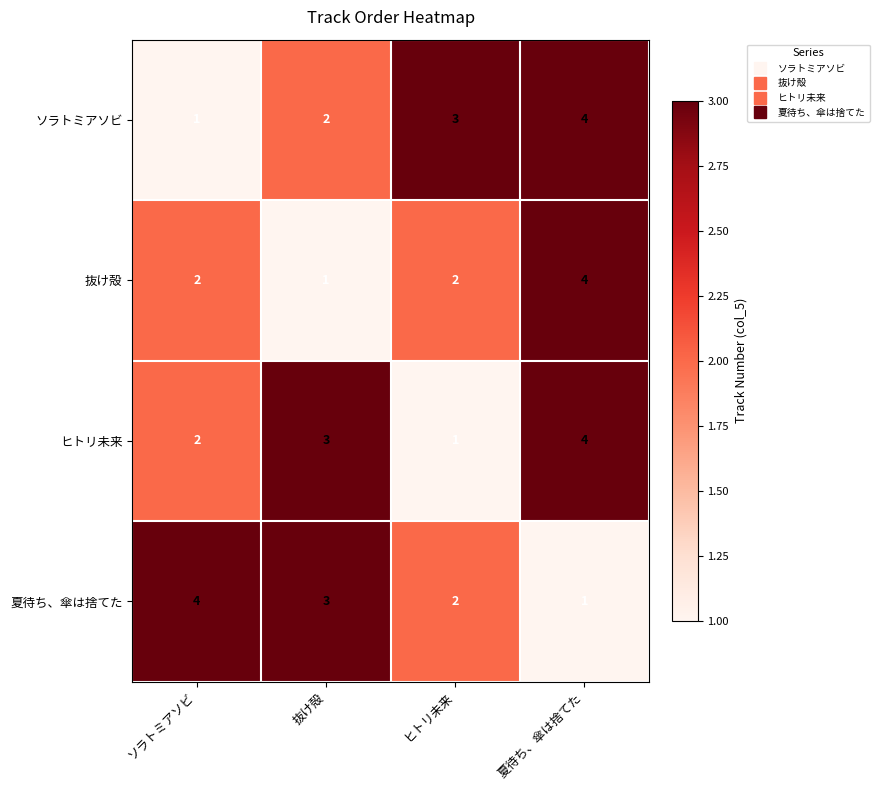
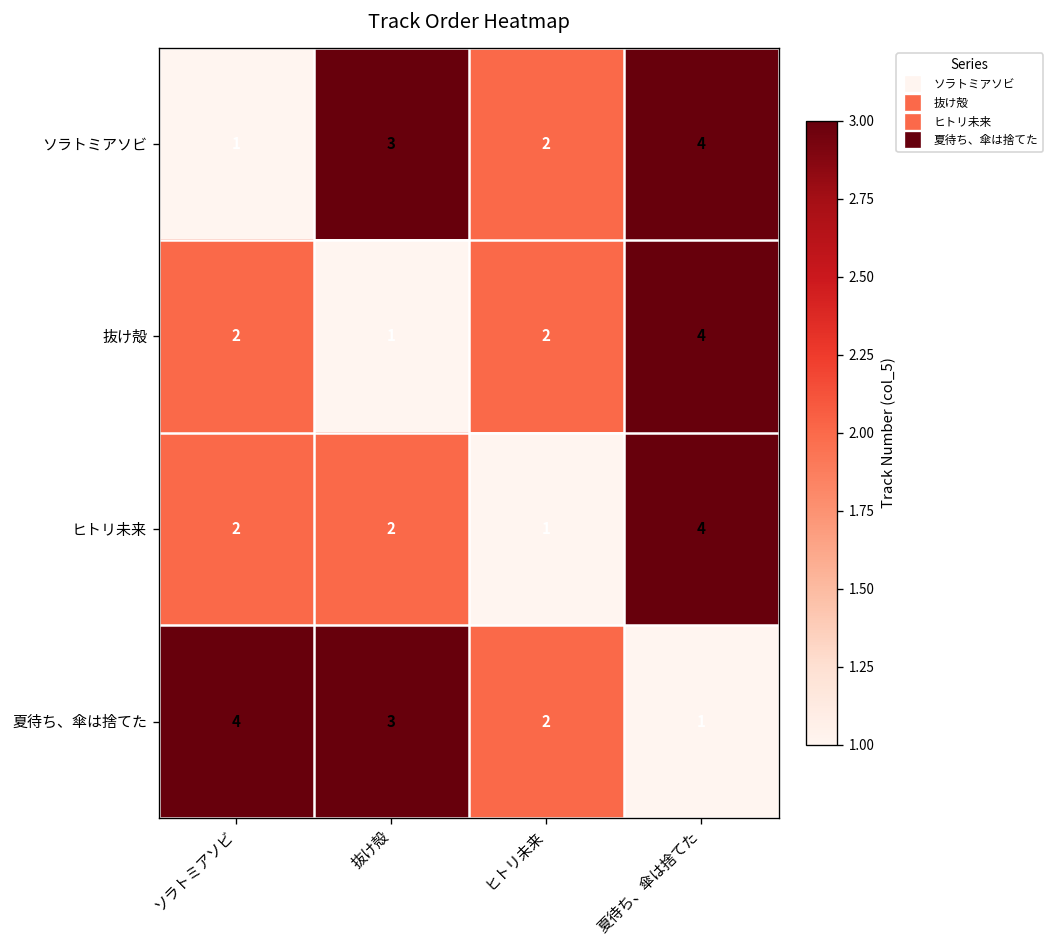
  {
    "ソラトミアソビ": {
-     "抜け殻": 2,
-     "ヒトリ未来": 3,
+     "抜け殻": 3,
+     "ヒトリ未来": 2,
      "夏待ち、傘は捨てた": 4
    },
    "抜け殻": {
      "ソラトミアソビ": 2,
      "ヒトリ未来": 2,
      "夏待ち、傘は捨てた": 4
    },
    "ヒトリ未来": {
      "ソラトミアソビ": 2,
-     "抜け殻": 3,
+     "抜け殻": 2,
      "夏待ち、傘は捨てた": 4
    },
    "夏待ち、傘は捨てた": {
      "ソラトミアソビ": 4,
      "抜け殻": 3,
      "ヒトリ未来": 2
    }
  }
